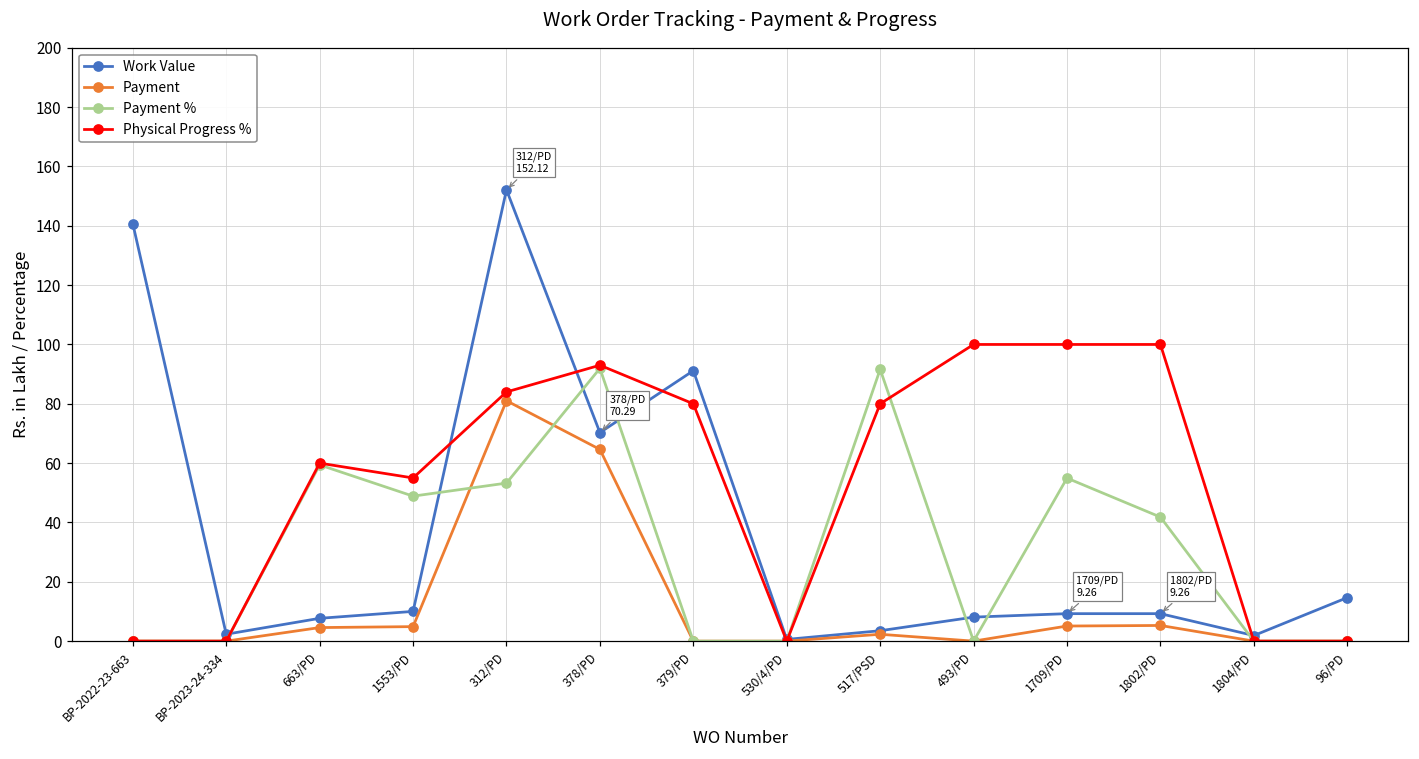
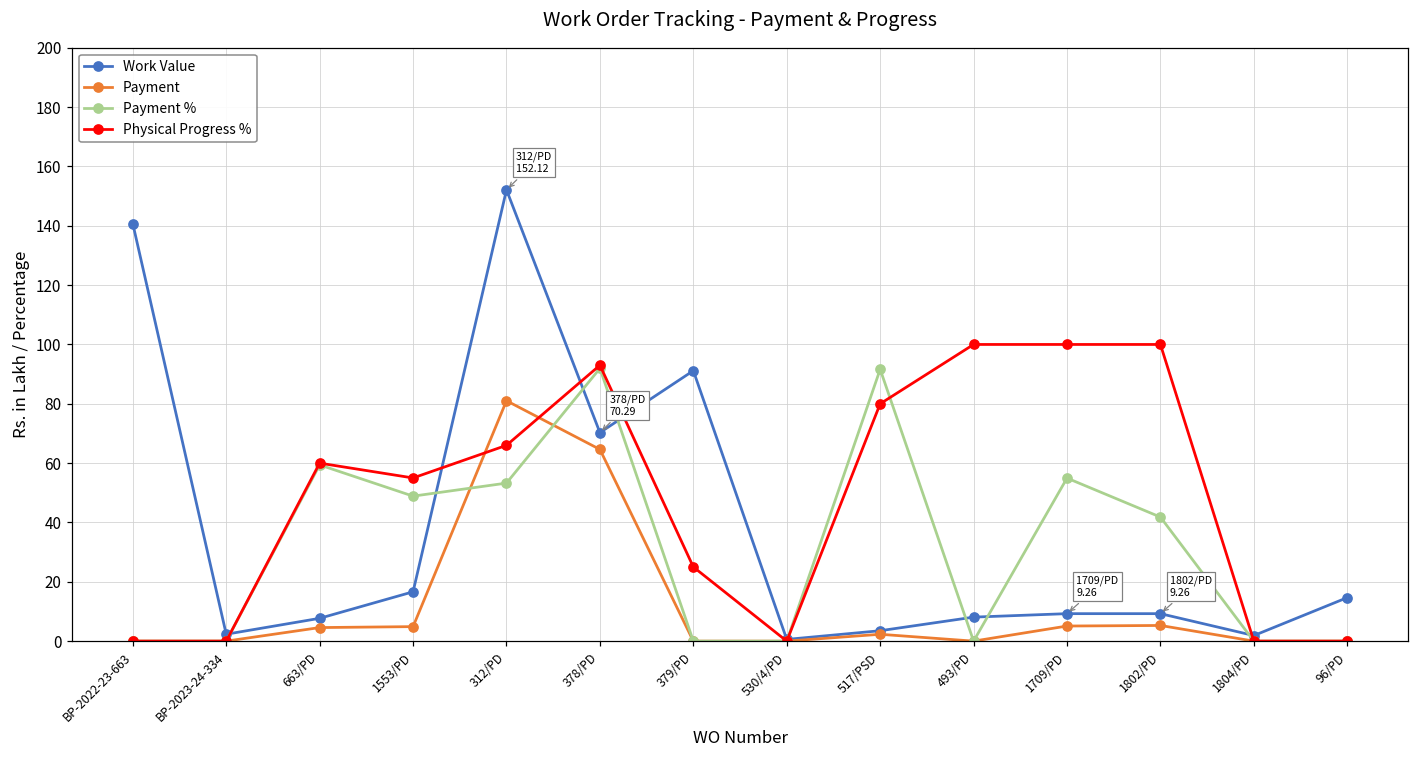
  {
    "Work Value": {
      "BP-2022-23-663": 141,
      "BP-2023-24-334": 2,
      "663/PD": 8,
-     "1553/PD": 10,
+     "1553/PD": 17,
      "379/PD": 91,
      "517/PSD": 4,
      "493/PD": 8,
      "1804/PD": 2,
      "96/PD": 15
    },
    "Payment": {
      "663/PD": 5,
      "1553/PD": 5,
      "312/PD": 81,
      "378/PD": 65,
      "517/PSD": 2,
      "1709/PD": 5,
      "1802/PD": 5
    },
    "Payment %": {
      "1553/PD": 49,
      "312/PD": 53,
      "378/PD": 92,
      "517/PSD": 92,
      "1709/PD": 55,
      "1802/PD": 42
    },
    "Physical Progress %": {
      "1553/PD": 55,
-     "312/PD": 84,
+     "312/PD": 66,
      "378/PD": 93,
-     "379/PD": 80,
+     "379/PD": 25,
      "517/PSD": 80,
      "493/PD": 100,
      "1709/PD": 100,
      "1802/PD": 100
    }
  }
